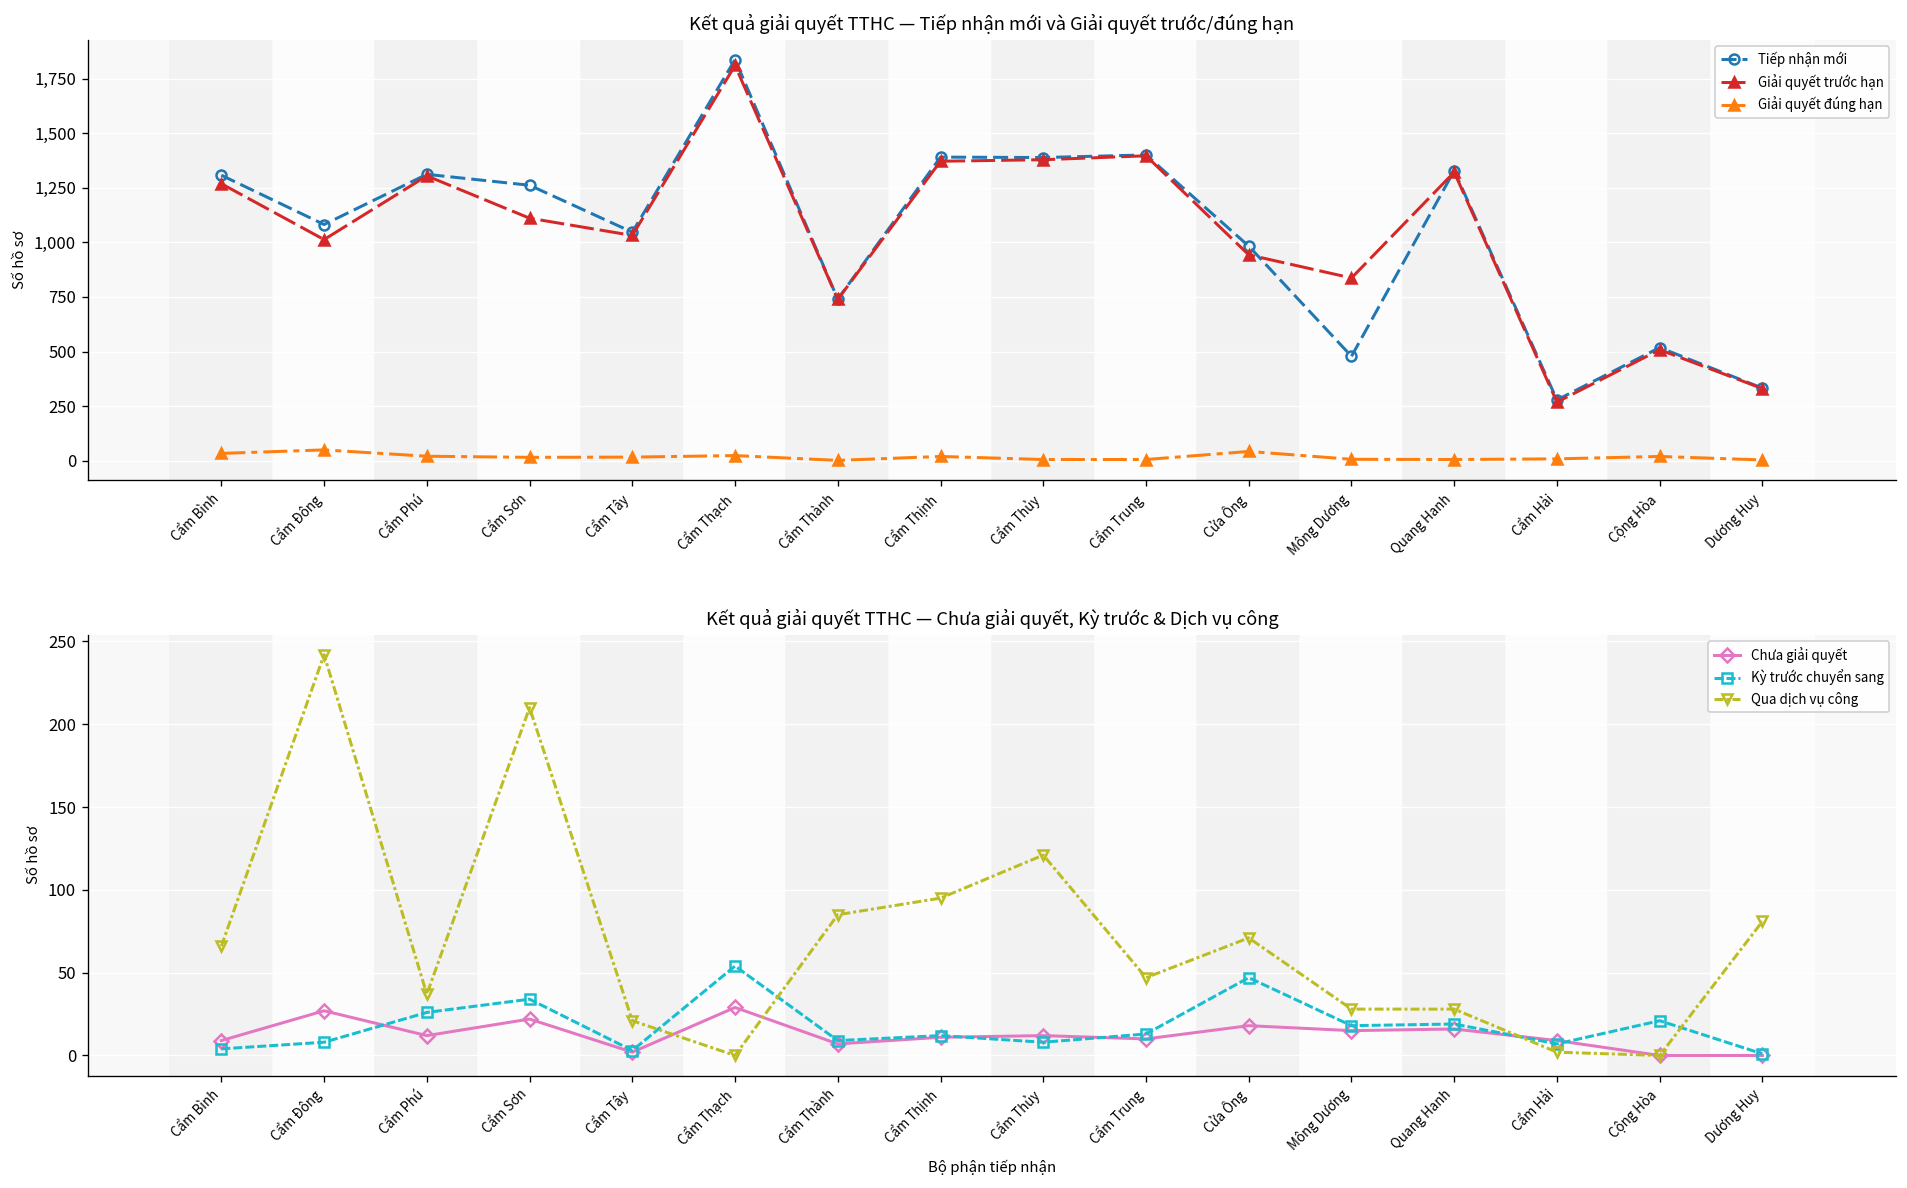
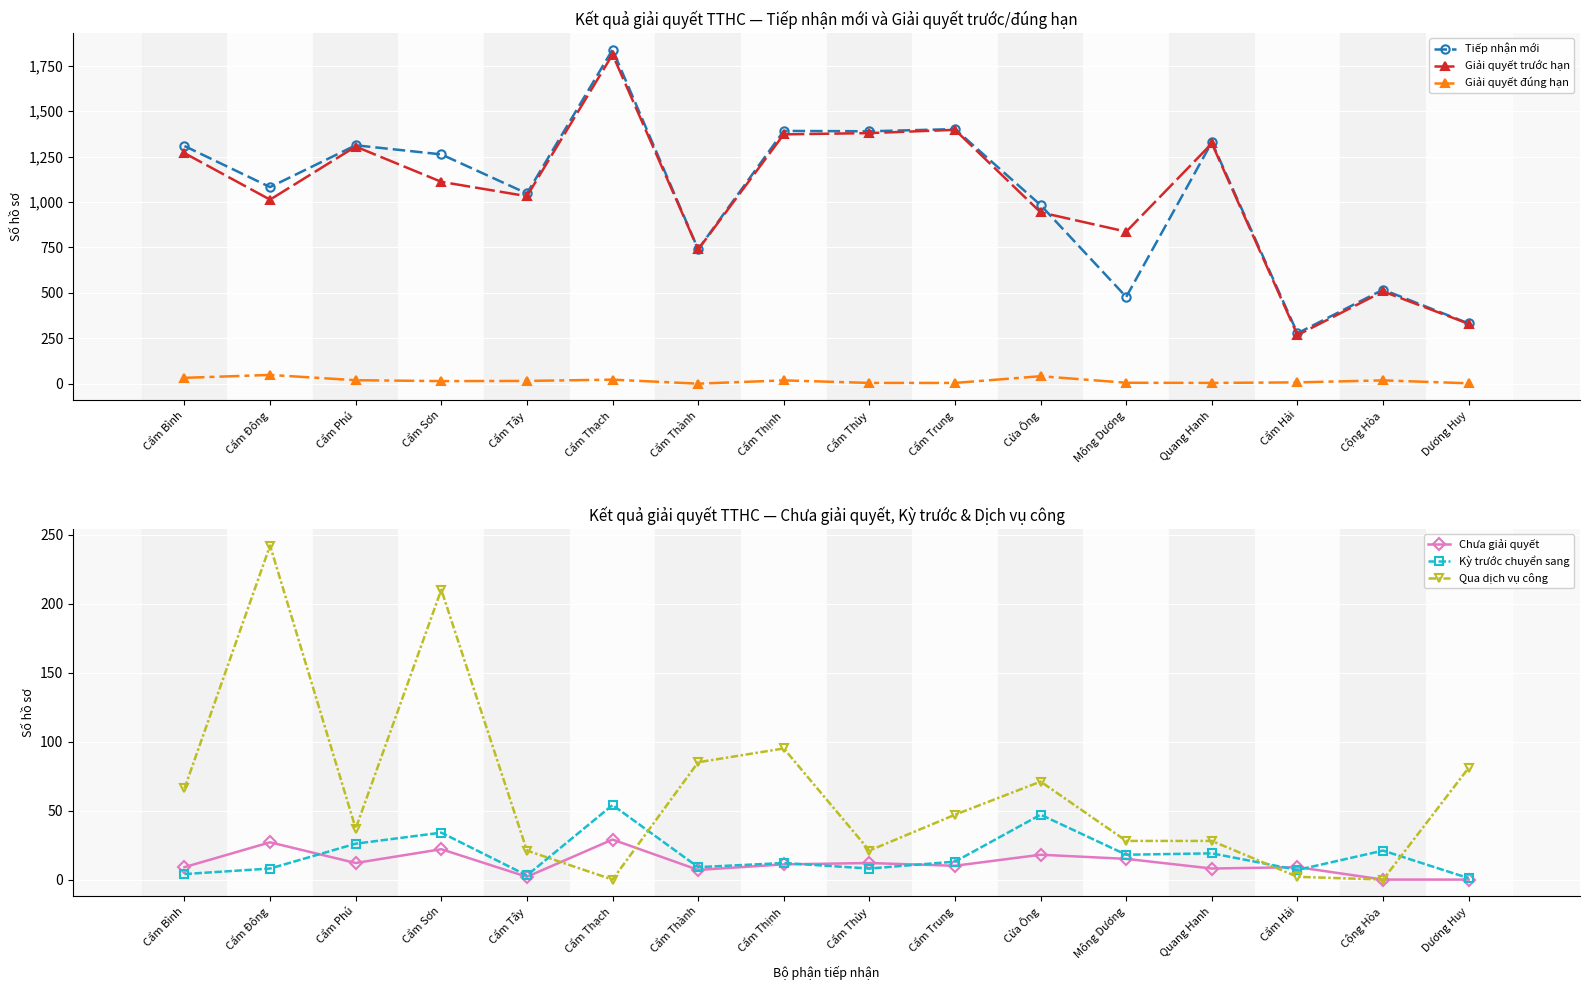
  {
    "Kết quả giải quyết TTHC — Tiếp nhận mới và Giải quyết trước/đúng hạn": {
      "Tiếp nhận mới": {
        "Cẩm Bình": "1,310",
        "Cẩm Đông": "1,080",
        "Cẩm Sơn": "1,260",
        "Cẩm Tây": "1,050",
        "Cẩm Thạch": "1,840",
        "Cẩm Thịnh": "1,390",
        "Cửa Ông": "980",
        "Mông Dương": "480"
      },
      "Giải quyết trước hạn": {
        "Cẩm Bình": "1,270",
        "Cẩm Đông": "1,010",
        "Cẩm Sơn": "1,110",
        "Cẩm Tây": "1,030",
        "Cẩm Thạch": "1,810",
        "Cẩm Thịnh": "1,370",
        "Cửa Ông": "940",
        "Mông Dương": "840"
      },
      "Giải quyết đúng hạn": {
        "Cẩm Bình": "30",
        "Cẩm Đông": "50",
        "Cẩm Phú": "20",
        "Cẩm Sơn": "20",
        "Cẩm Tây": "20",
        "Cẩm Thạch": "20",
        "Cẩm Thành": "0",
        "Cẩm Thịnh": "20",
        "Cẩm Thủy": "10",
        "Cẩm Trung": "10",
        "Cửa Ông": "40",
        "Mông Dương": "10",
        "Quang Hanh": "10",
        "Cẩm Hải": "10",
        "Cộng Hòa": "20",
        "Dương Huy": "0"
      }
    },
    "Kết quả giải quyết TTHC — Chưa giải quyết, Kỳ trước & Dịch vụ công": {
      "Chưa giải quyết": {
        "Cẩm Bình": "9",
        "Cẩm Đông": "27",
        "Cẩm Phú": "12",
        "Cẩm Sơn": "22",
        "Cẩm Thạch": "29",
        "Cẩm Thành": "7",
        "Cẩm Thủy": "12",
        "Cẩm Trung": "10",
        "Cửa Ông": "18",
        "Mông Dương": "15",
-       "Quang Hanh": "16",
+       "Quang Hanh": "8",
        "Cẩm Hải": "9"
      },
      "Kỳ trước chuyển sang": {
        "Cẩm Bình": "4",
        "Cẩm Đông": "8",
        "Cẩm Phú": "26",
        "Cẩm Sơn": "34",
        "Cẩm Thạch": "54",
        "Cẩm Thành": "9",
        "Cẩm Thủy": "8",
        "Cẩm Trung": "13",
        "Cửa Ông": "47",
        "Mông Dương": "18",
        "Quang Hanh": "19",
        "Cẩm Hải": "7",
        "Cộng Hòa": "21"
      },
      "Qua dịch vụ công": {
        "Cẩm Bình": "66",
        "Cẩm Đông": "242",
        "Cẩm Phú": "37",
        "Cẩm Sơn": "210",
        "Cẩm Tây": "21",
        "Cẩm Thạch": "0",
        "Cẩm Thành": "85",
        "Cẩm Thịnh": "95",
-       "Cẩm Thủy": "121",
+       "Cẩm Thủy": "21",
        "Cẩm Trung": "47",
        "Cửa Ông": "71",
        "Mông Dương": "28",
        "Quang Hanh": "28",
        "Cẩm Hải": "2",
        "Dương Huy": "81"
      }
    }
  }
